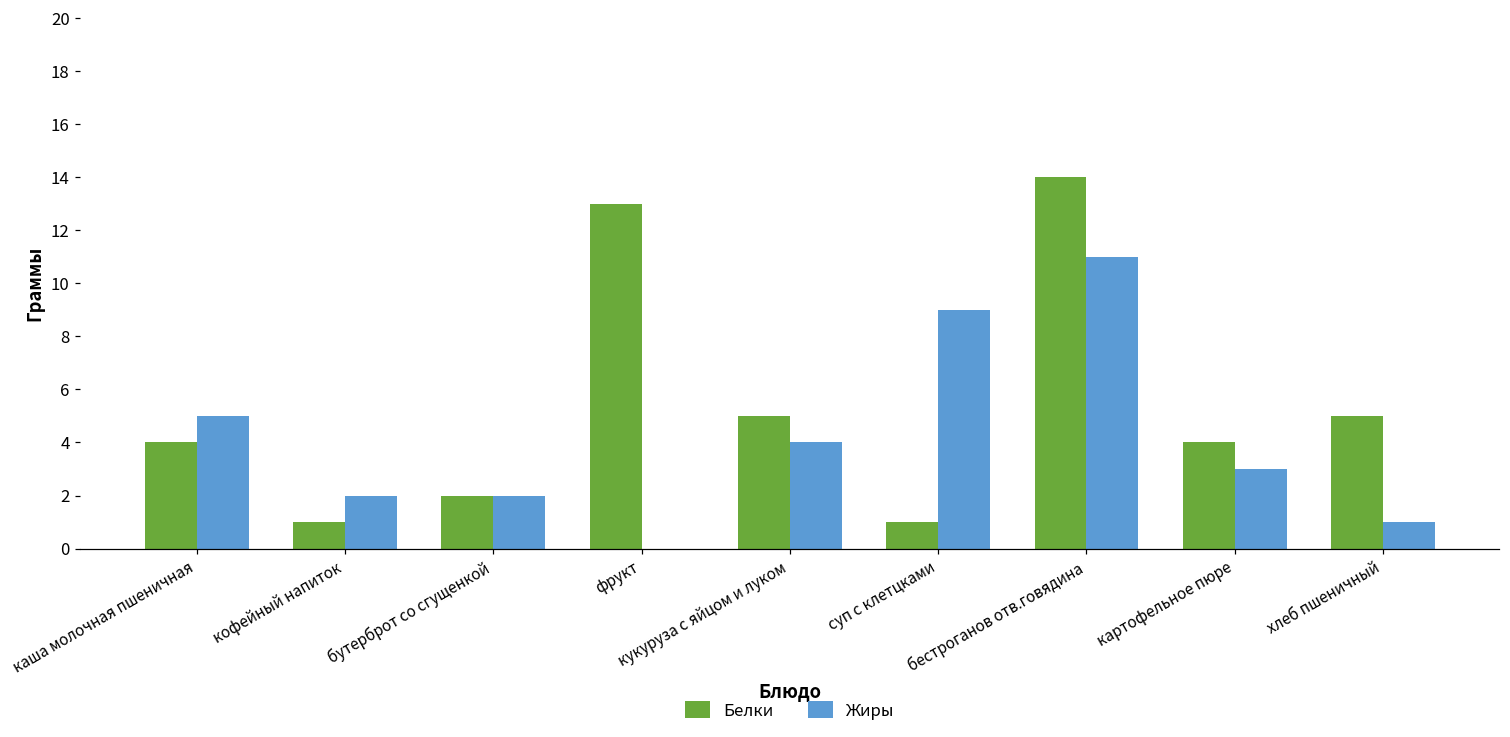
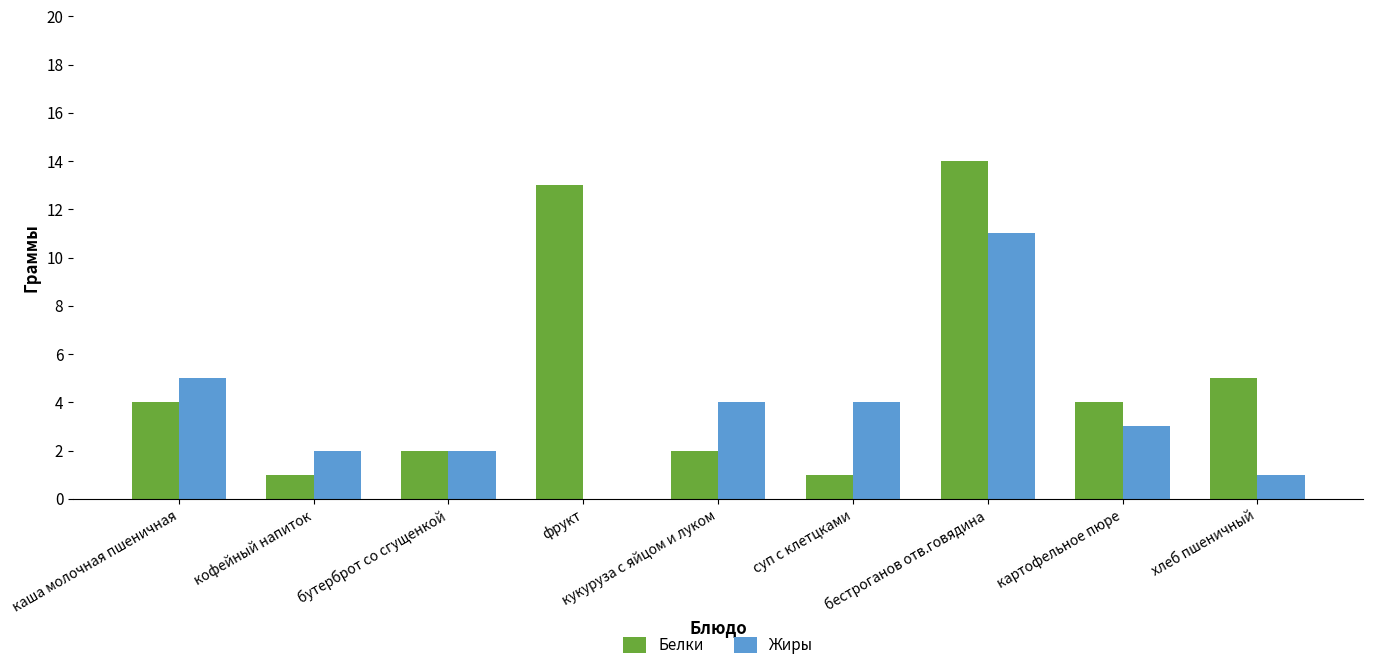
  {
    "Белки": {
      "каша молочная пшеничная": 4,
      "кофейный напиток": 1,
      "бутерброт со сгущенкой": 2,
      "фрукт": 13,
-     "кукуруза с яйцом и луком": 5,
+     "кукуруза с яйцом и луком": 2,
      "суп с клетцками": 1,
      "бестроганов отв.говядина": 14,
      "картофельное пюре": 4,
      "хлеб пшеничный": 5
    },
    "Жиры": {
      "каша молочная пшеничная": 5,
      "кофейный напиток": 2,
      "бутерброт со сгущенкой": 2,
      "фрукт": 0,
      "кукуруза с яйцом и луком": 4,
-     "суп с клетцками": 9,
+     "суп с клетцками": 4,
      "бестроганов отв.говядина": 11,
      "картофельное пюре": 3,
      "хлеб пшеничный": 1
    }
  }
